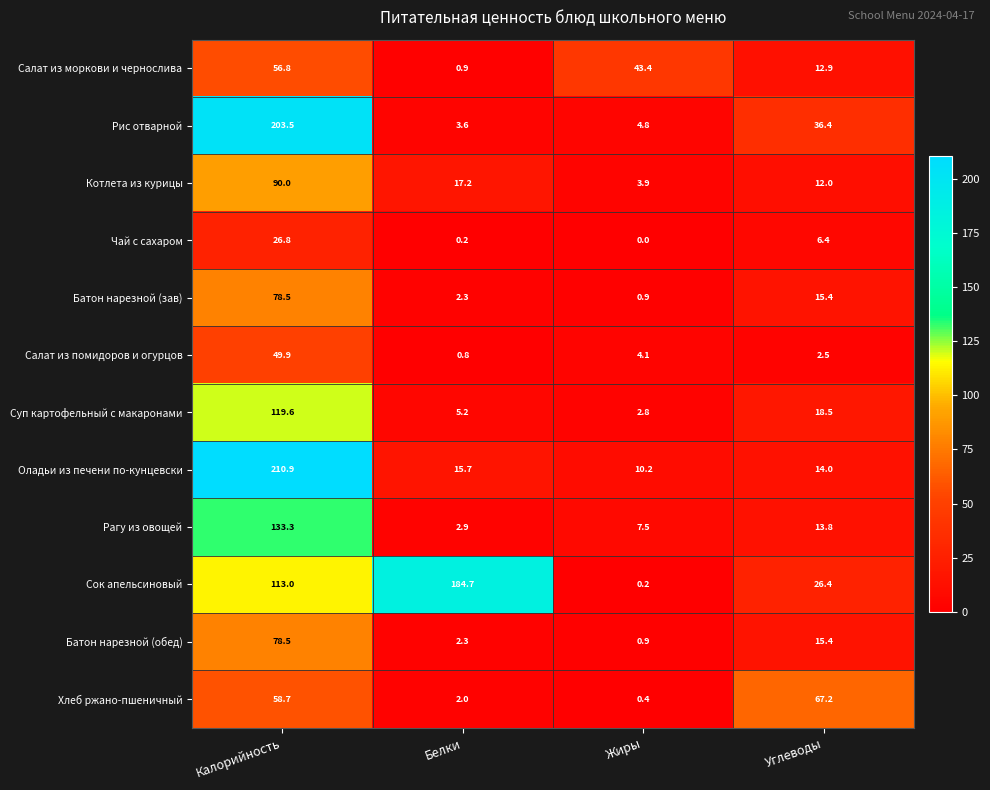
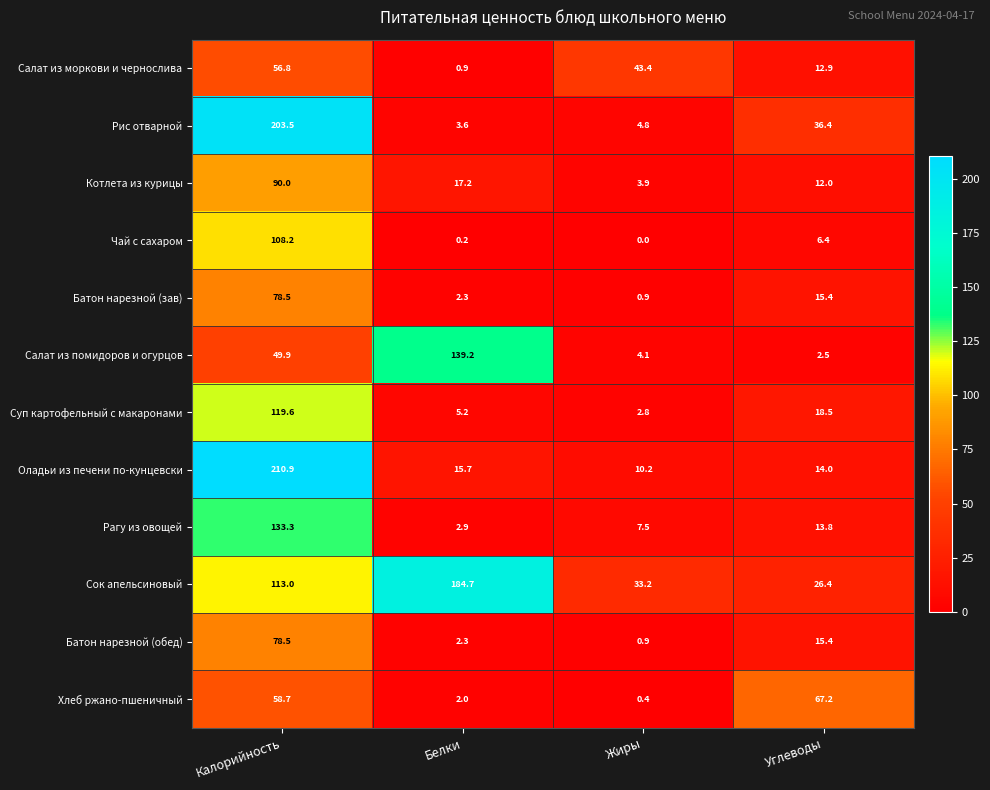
  {
    "Салат из моркови и чернослива": {
      "Калорийность": 56.8,
      "Белки": 0.9,
      "Жиры": 43.4,
      "Углеводы": 12.9
    },
    "Рис отварной": {
      "Калорийность": 203.5,
      "Белки": 3.6,
      "Жиры": 4.8,
      "Углеводы": 36.4
    },
    "Котлета из курицы": {
      "Калорийность": 90.0,
      "Белки": 17.2,
      "Жиры": 3.9,
      "Углеводы": 12.0
    },
    "Чай с сахаром": {
-     "Калорийность": 26.8,
+     "Калорийность": 108.2,
      "Белки": 0.2,
      "Жиры": 0.0,
      "Углеводы": 6.4
    },
    "Батон нарезной (зав)": {
      "Калорийность": 78.5,
      "Белки": 2.3,
      "Жиры": 0.9,
      "Углеводы": 15.4
    },
    "Салат из помидоров и огурцов": {
      "Калорийность": 49.9,
-     "Белки": 0.8,
+     "Белки": 139.2,
      "Жиры": 4.1,
      "Углеводы": 2.5
    },
    "Суп картофельный с макаронами": {
      "Калорийность": 119.6,
      "Белки": 5.2,
      "Жиры": 2.8,
      "Углеводы": 18.5
    },
    "Оладьи из печени по-кунцевски": {
      "Калорийность": 210.9,
      "Белки": 15.7,
      "Жиры": 10.2,
      "Углеводы": 14.0
    },
    "Рагу из овощей": {
      "Калорийность": 133.3,
      "Белки": 2.9,
      "Жиры": 7.5,
      "Углеводы": 13.8
    },
    "Сок апельсиновый": {
      "Калорийность": 113.0,
      "Белки": 184.7,
-     "Жиры": 0.2,
+     "Жиры": 33.2,
      "Углеводы": 26.4
    },
    "Батон нарезной (обед)": {
      "Калорийность": 78.5,
      "Белки": 2.3,
      "Жиры": 0.9,
      "Углеводы": 15.4
    },
    "Хлеб ржано-пшеничный": {
      "Калорийность": 58.7,
      "Белки": 2.0,
      "Жиры": 0.4,
      "Углеводы": 67.2
    }
  }
